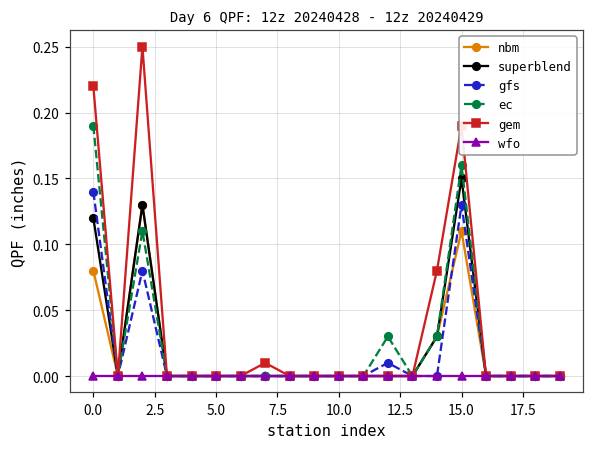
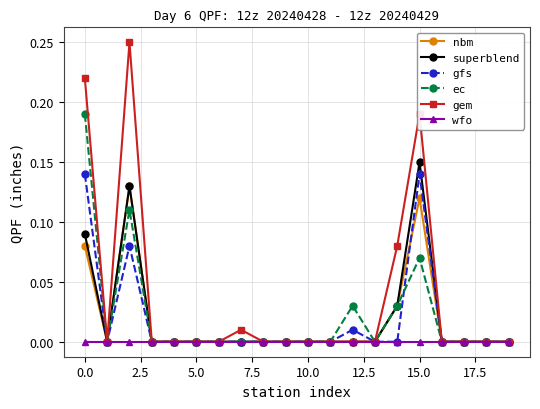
  {
    "nbm": {
      "0.0": 0.08,
-     "15.0": 0.11
+     "15.0": 0.12
    },
    "superblend": {
-     "0.0": 0.12,
+     "0.0": 0.09,
      "15.0": 0.15
    },
    "gfs": {
      "0.0": 0.14,
-     "15.0": 0.13
+     "15.0": 0.14
    },
    "ec": {
      "0.0": 0.19,
-     "15.0": 0.16
+     "15.0": 0.07
    },
    "gem": {
      "0.0": 0.22
    },
    "wfo": {
      "0.0": 0.00,
      "15.0": 0.00
    }
  }
